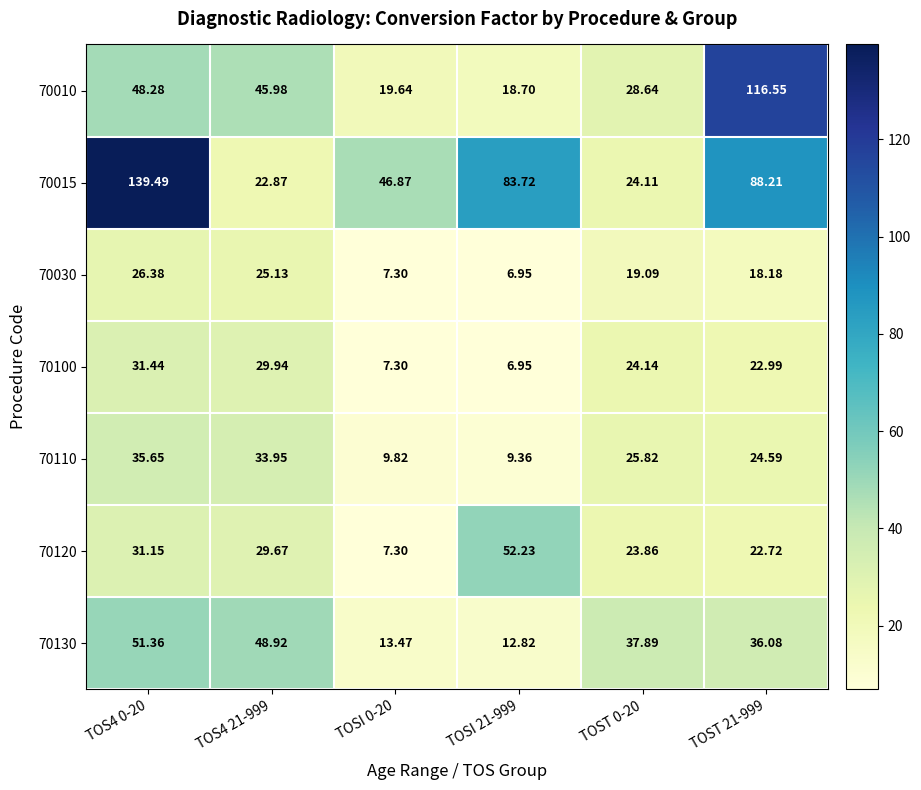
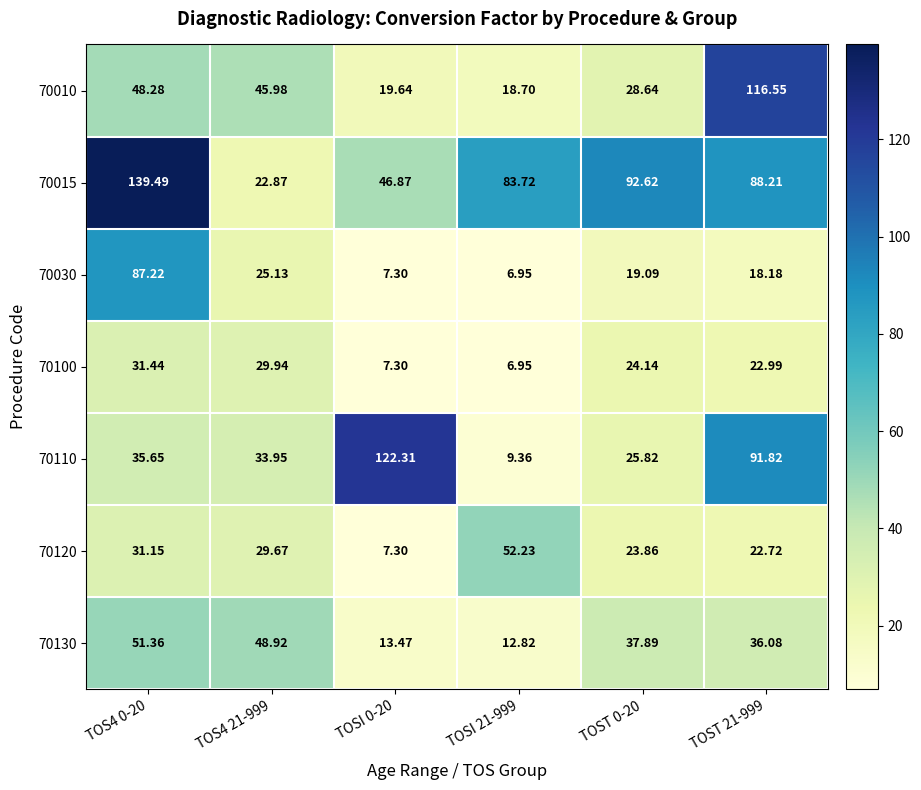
  {
    "70010": {
      "TOS4 0-20": 48.28,
      "TOS4 21-999": 45.98,
      "TOSI 0-20": 19.64,
      "TOSI 21-999": 18.70,
      "TOST 0-20": 28.64,
      "TOST 21-999": 116.55
    },
    "70015": {
      "TOS4 0-20": 139.49,
      "TOS4 21-999": 22.87,
      "TOSI 0-20": 46.87,
      "TOSI 21-999": 83.72,
-     "TOST 0-20": 24.11,
+     "TOST 0-20": 92.62,
      "TOST 21-999": 88.21
    },
    "70030": {
-     "TOS4 0-20": 26.38,
+     "TOS4 0-20": 87.22,
      "TOS4 21-999": 25.13,
      "TOSI 0-20": 7.30,
      "TOSI 21-999": 6.95,
      "TOST 0-20": 19.09,
      "TOST 21-999": 18.18
    },
    "70100": {
      "TOS4 0-20": 31.44,
      "TOS4 21-999": 29.94,
      "TOSI 0-20": 7.30,
      "TOSI 21-999": 6.95,
      "TOST 0-20": 24.14,
      "TOST 21-999": 22.99
    },
    "70110": {
      "TOS4 0-20": 35.65,
      "TOS4 21-999": 33.95,
-     "TOSI 0-20": 9.82,
+     "TOSI 0-20": 122.31,
      "TOSI 21-999": 9.36,
      "TOST 0-20": 25.82,
-     "TOST 21-999": 24.59
+     "TOST 21-999": 91.82
    },
    "70120": {
      "TOS4 0-20": 31.15,
      "TOS4 21-999": 29.67,
      "TOSI 0-20": 7.30,
      "TOSI 21-999": 52.23,
      "TOST 0-20": 23.86,
      "TOST 21-999": 22.72
    },
    "70130": {
      "TOS4 0-20": 51.36,
      "TOS4 21-999": 48.92,
      "TOSI 0-20": 13.47,
      "TOSI 21-999": 12.82,
      "TOST 0-20": 37.89,
      "TOST 21-999": 36.08
    }
  }
